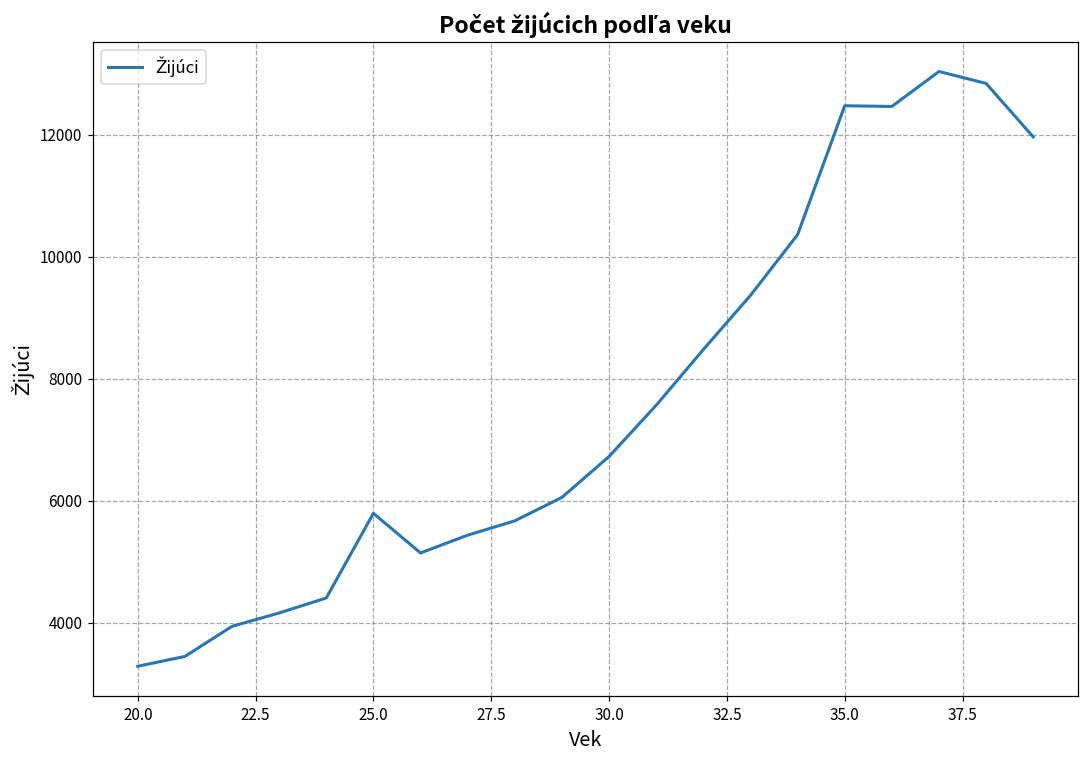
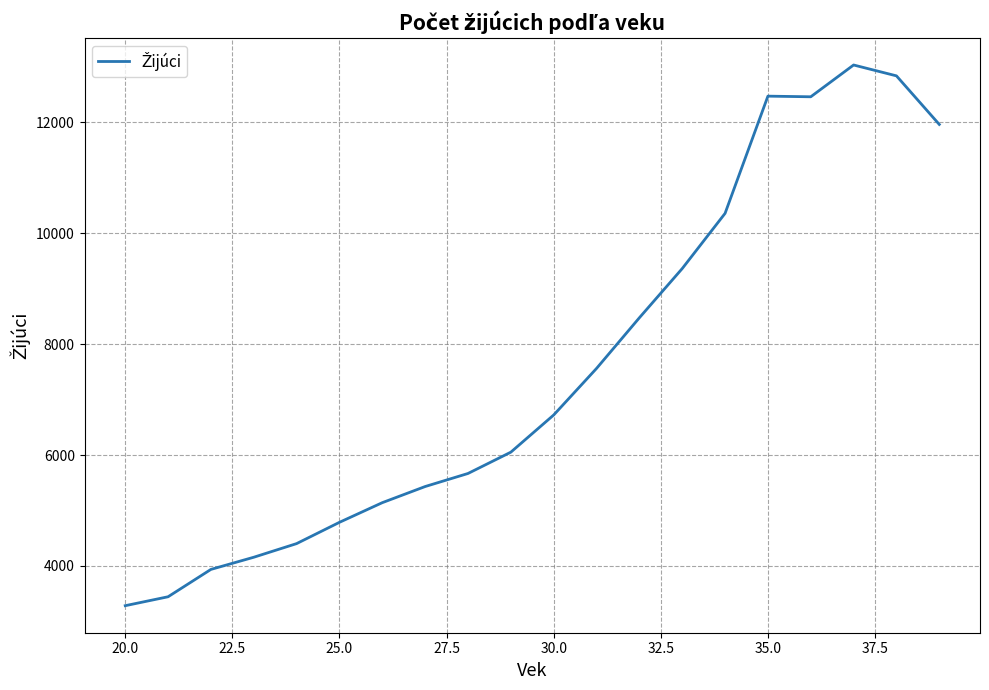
  {
    "20.0": 3300,
-   "25.0": 5800,
+   "25.0": 4800,
    "30.0": 6700,
    "35.0": 12500
  }
